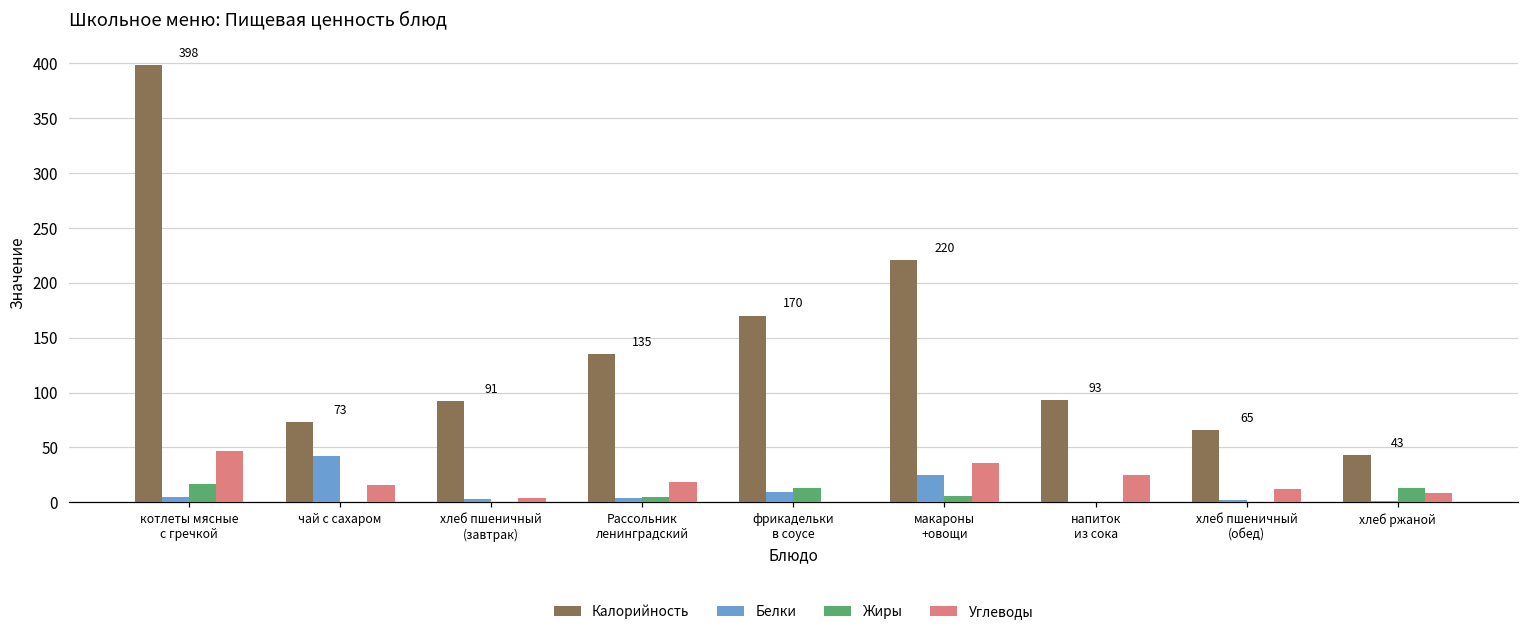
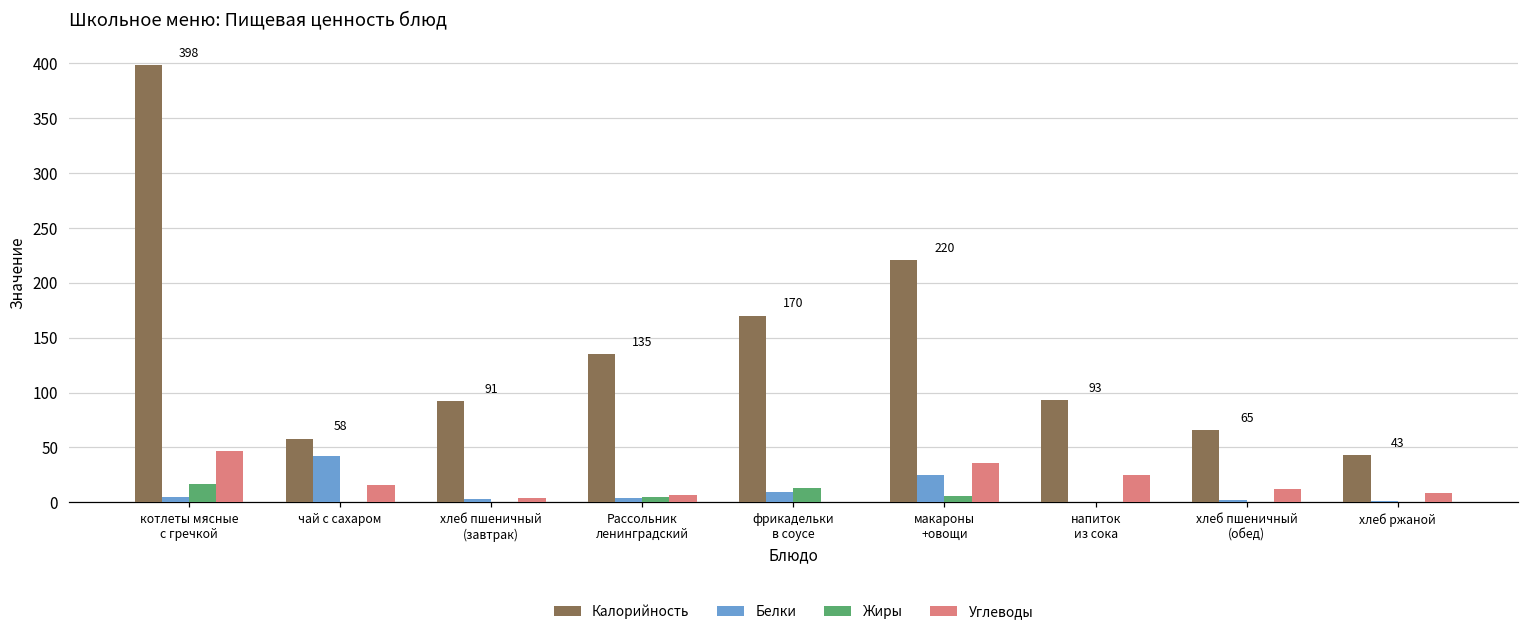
  {
    "Калорийность": {
-     "чай с сахаром": 73
+     "чай с сахаром": 58
    },
    "Белки": {
      "котлеты мясные с гречкой": 10,
      "чай с сахаром": 40,
      "хлеб пшеничный (завтрак)": 0,
      "Рассольник ленинградский": 0,
      "фрикадельки в соусе": 10,
      "макароны +овощи": 30
    },
    "Жиры": {
      "котлеты мясные с гречкой": 20,
      "чай с сахаром": 0,
      "Рассольник ленинградский": 0,
      "фрикадельки в соусе": 10,
      "макароны +овощи": 10,
      "напиток из сока": 0,
-     "хлеб ржаной": 10
+     "хлеб ржаной": 0
    },
    "Углеводы": {
      "котлеты мясные с гречкой": 50,
      "чай с сахаром": 20,
      "хлеб пшеничный (завтрак)": 0,
-     "Рассольник ленинградский": 20,
+     "Рассольник ленинградский": 10,
      "фрикадельки в соусе": 0,
      "макароны +овощи": 40,
      "напиток из сока": 30,
      "хлеб пшеничный (обед)": 10,
      "хлеб ржаной": 10
    }
  }
